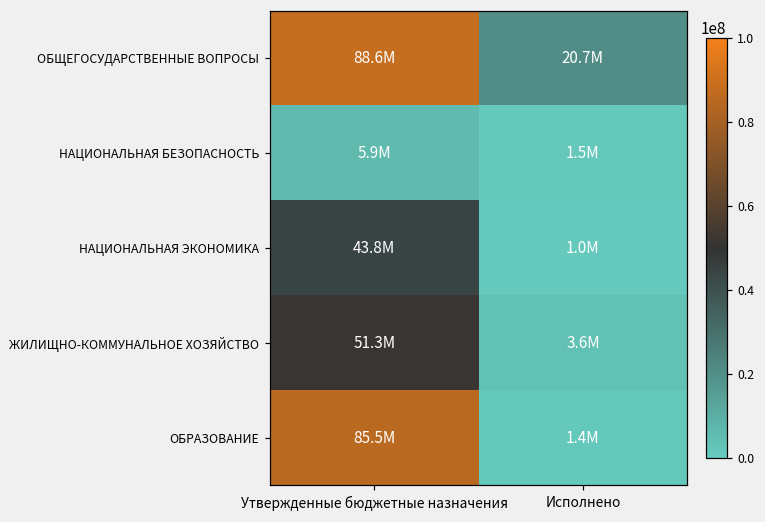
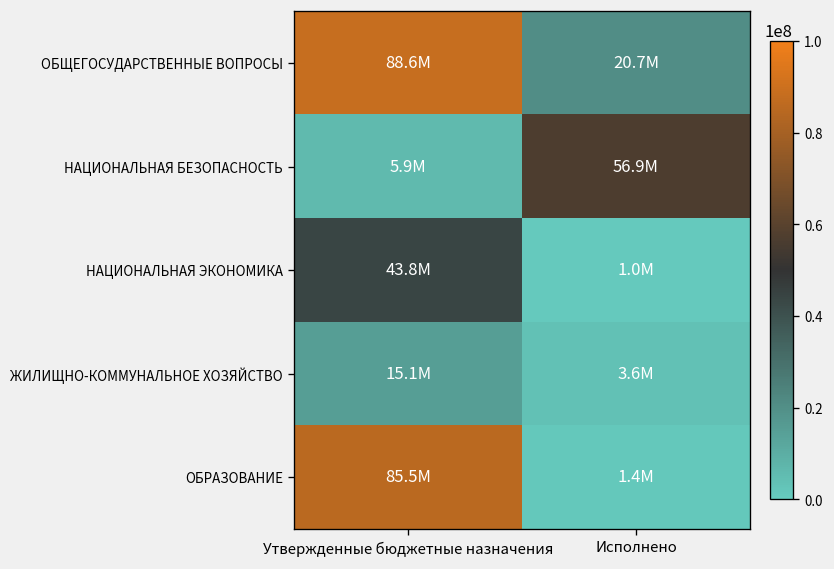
  {
    "ОБЩЕГОСУДАРСТВЕННЫЕ ВОПРОСЫ": {
      "Утвержденные бюджетные назначения": "88.6M",
      "Исполнено": "20.7M"
    },
    "НАЦИОНАЛЬНАЯ БЕЗОПАСНОСТЬ": {
      "Утвержденные бюджетные назначения": "5.9M",
-     "Исполнено": "1.5M"
+     "Исполнено": "56.9M"
    },
    "НАЦИОНАЛЬНАЯ ЭКОНОМИКА": {
      "Утвержденные бюджетные назначения": "43.8M",
      "Исполнено": "1.0M"
    },
    "ЖИЛИЩНО-КОММУНАЛЬНОЕ ХОЗЯЙСТВО": {
-     "Утвержденные бюджетные назначения": "51.3M",
+     "Утвержденные бюджетные назначения": "15.1M",
      "Исполнено": "3.6M"
    },
    "ОБРАЗОВАНИЕ": {
      "Утвержденные бюджетные назначения": "85.5M",
      "Исполнено": "1.4M"
    }
  }
